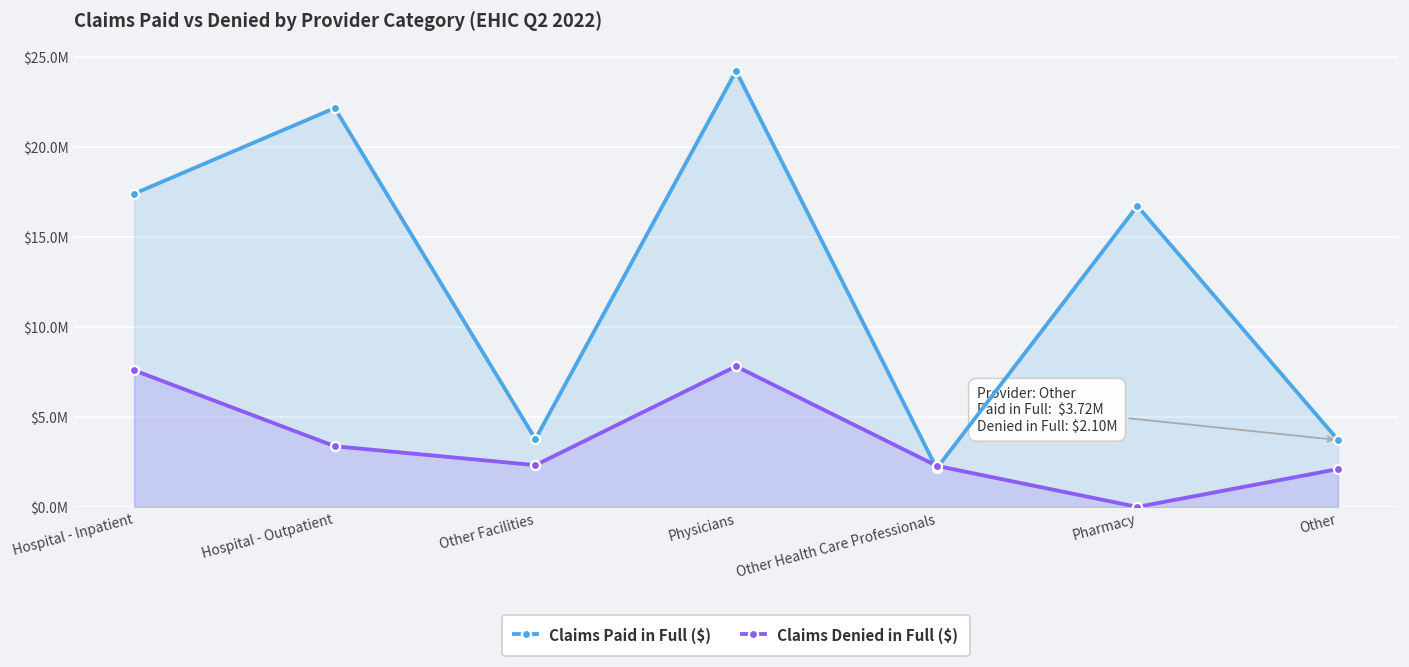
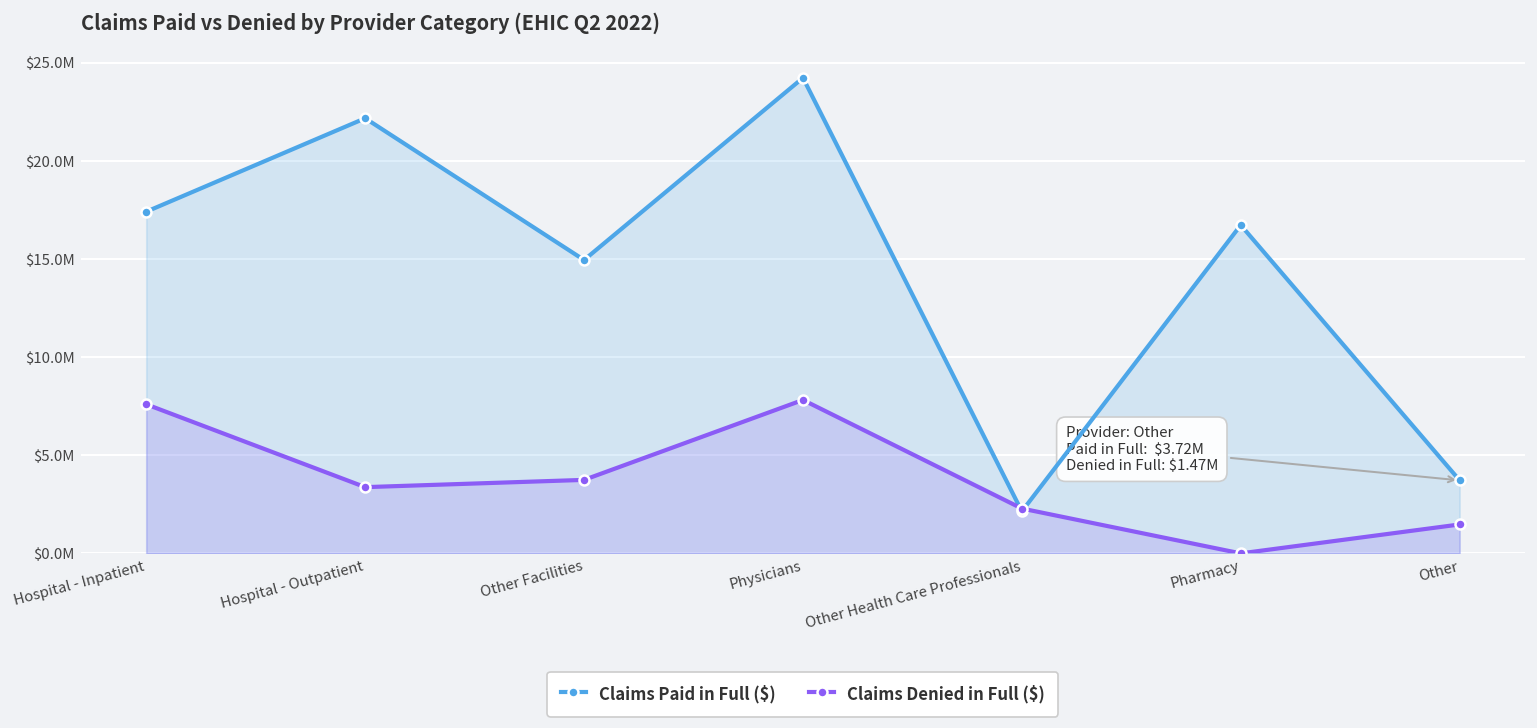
  {
    "Claims Paid in Full ($)": {
      "Hospital - Inpatient": "$17400000",
      "Hospital - Outpatient": "$22200000",
-     "Other Facilities": "$3800000",
+     "Other Facilities": "$14900000",
      "Physicians": "$24200000",
      "Pharmacy": "$16700000",
      "Other": "$3700000"
    },
    "Claims Denied in Full ($)": {
      "Hospital - Inpatient": "$7600000",
      "Hospital - Outpatient": "$3400000",
-     "Other Facilities": "$2300000",
+     "Other Facilities": "$3700000",
      "Physicians": "$7800000",
      "Pharmacy": "$0",
-     "Other": "$2100000"
+     "Other": "$1500000"
    }
  }
